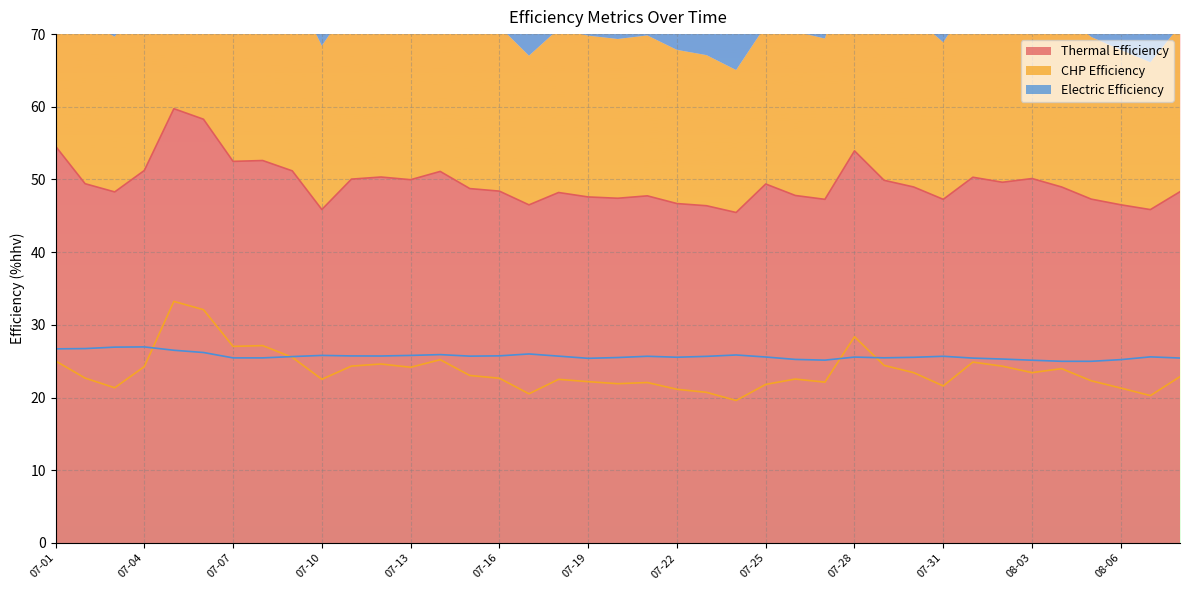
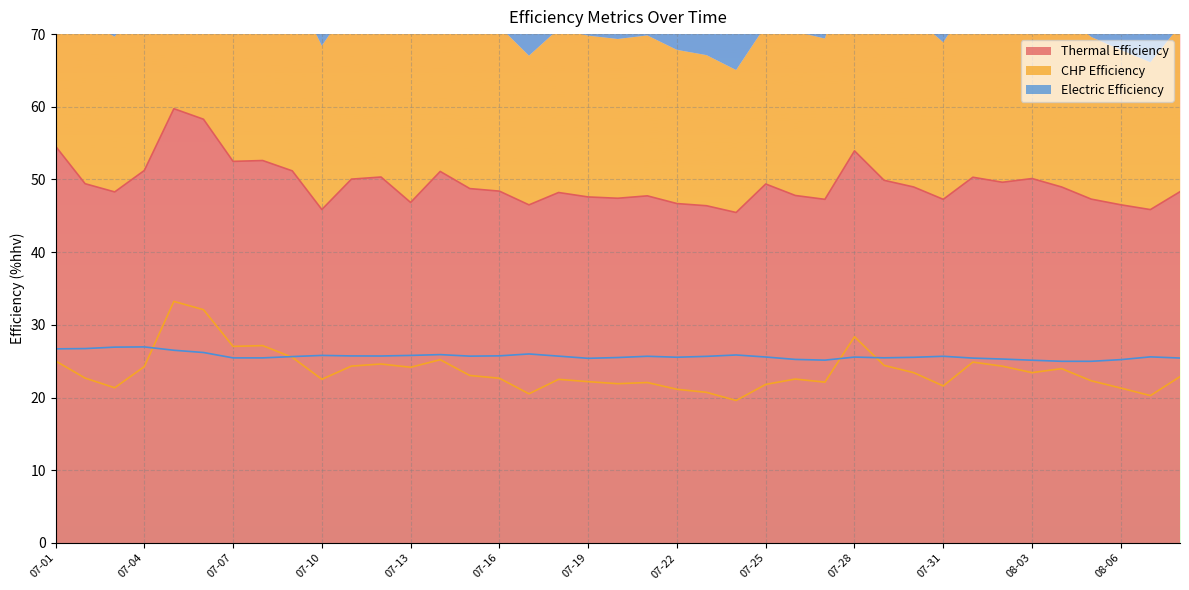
  {
    "Thermal Efficiency": {
      "07-01": 55,
      "07-04": 51,
      "07-07": 52,
      "07-10": 46,
-     "07-13": 50,
+     "07-13": 47,
      "07-16": 48,
      "07-19": 48,
      "07-22": 47,
      "07-25": 49,
      "07-28": 54,
      "07-31": 47,
      "08-03": 50,
      "08-06": 47
    }
  }
